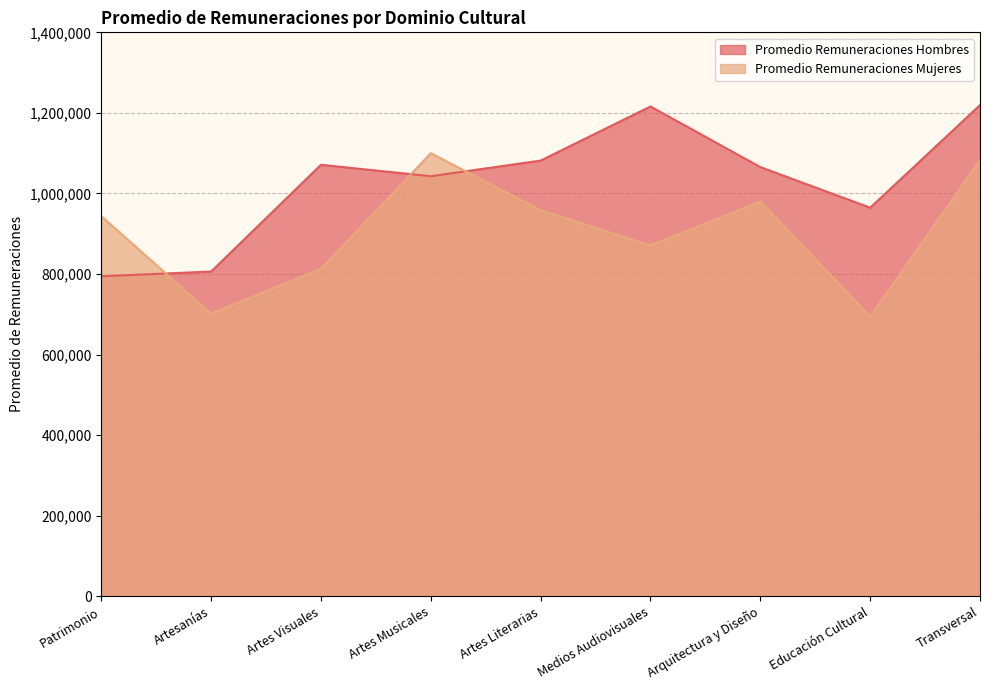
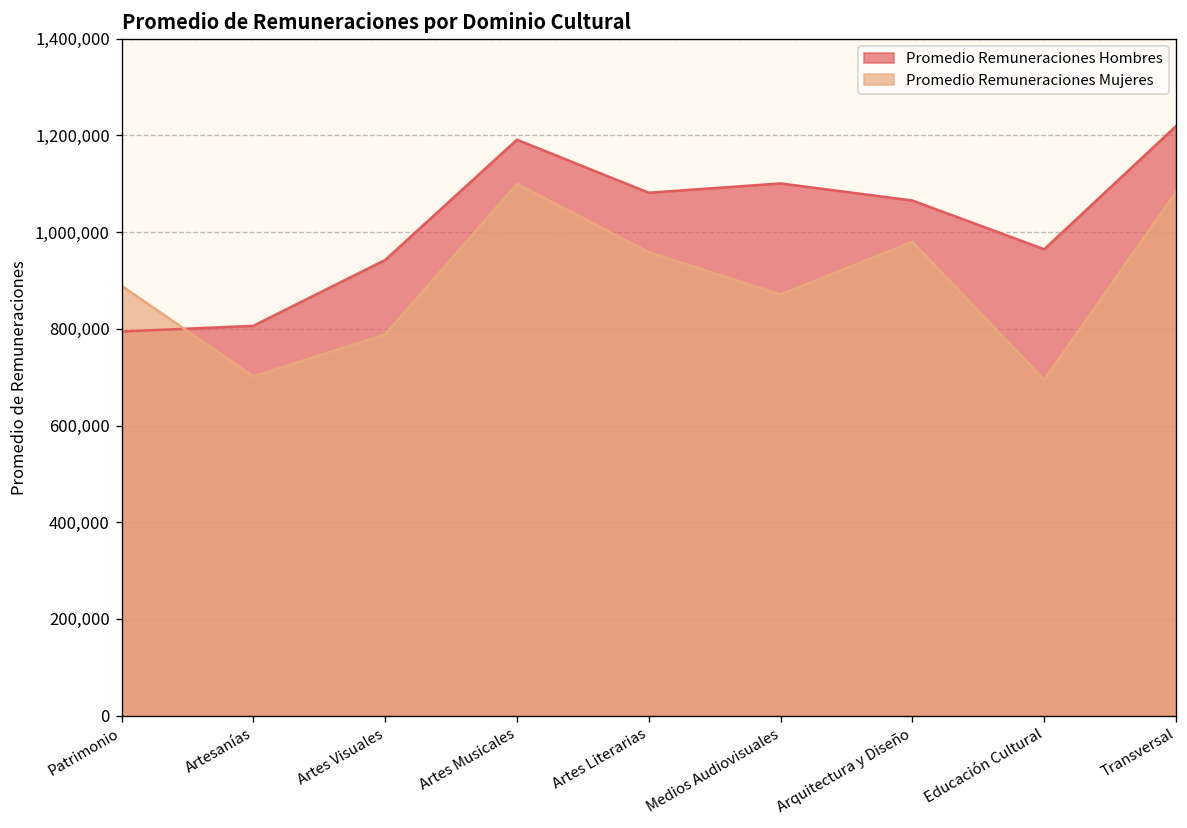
  {
    "Promedio Remuneraciones Hombres": {
      "Patrimonio": "790,000",
      "Artesanías": "810,000",
-     "Artes Visuales": "1,070,000",
-     "Artes Musicales": "1,040,000",
+     "Artes Visuales": "940,000",
+     "Artes Musicales": "1,190,000",
      "Artes Literarias": "1,080,000",
-     "Medios Audiovisuales": "1,220,000",
+     "Medios Audiovisuales": "1,100,000",
      "Arquitectura y Diseño": "1,070,000",
      "Educación Cultural": "960,000",
      "Transversal": "1,220,000"
    },
    "Promedio Remuneraciones Mujeres": {
-     "Patrimonio": "940,000",
+     "Patrimonio": "890,000",
      "Artesanías": "700,000",
-     "Artes Visuales": "810,000",
+     "Artes Visuales": "790,000",
      "Artes Musicales": "1,100,000",
      "Artes Literarias": "960,000",
      "Medios Audiovisuales": "870,000",
      "Arquitectura y Diseño": "980,000",
      "Educación Cultural": "690,000",
      "Transversal": "1,080,000"
    }
  }
